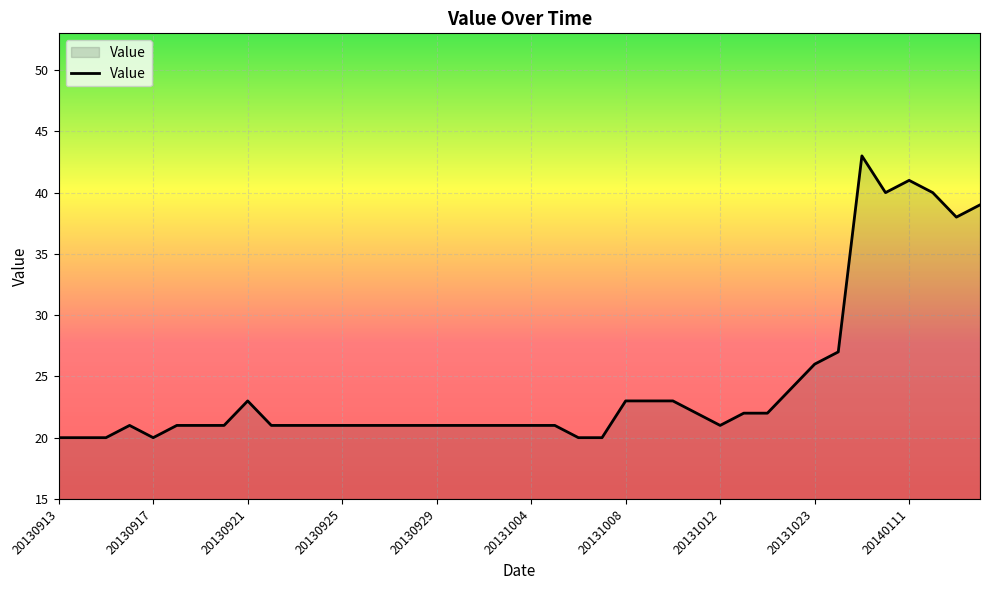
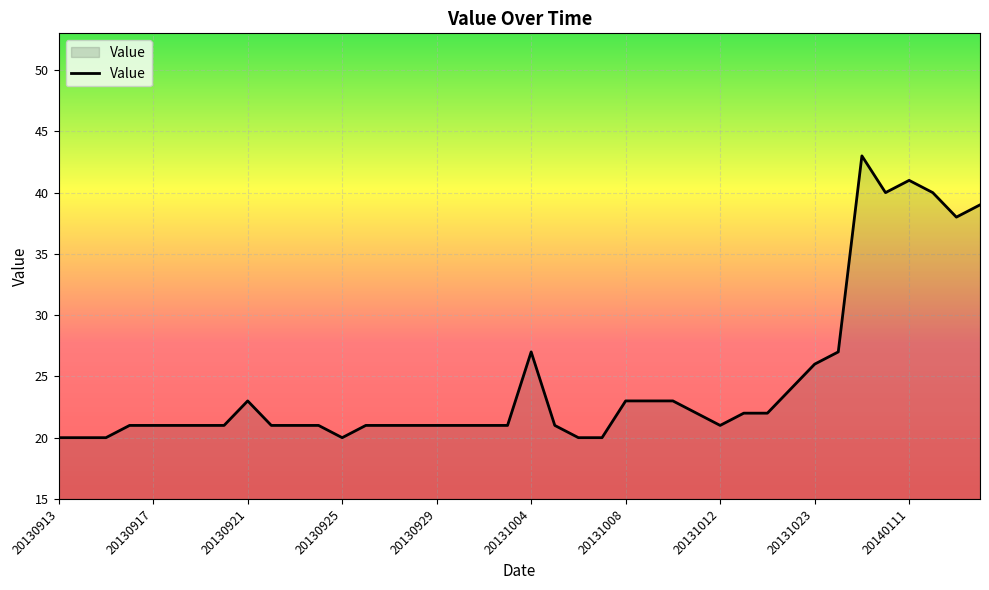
  {
    "20130913": 20,
-   "20130917": 20,
+   "20130917": 21,
    "20130921": 23,
-   "20130925": 21,
+   "20130925": 20,
    "20130929": 21,
-   "20131004": 21,
+   "20131004": 27,
    "20131008": 23,
    "20131012": 21,
    "20131023": 26,
    "20140111": 41
  }
